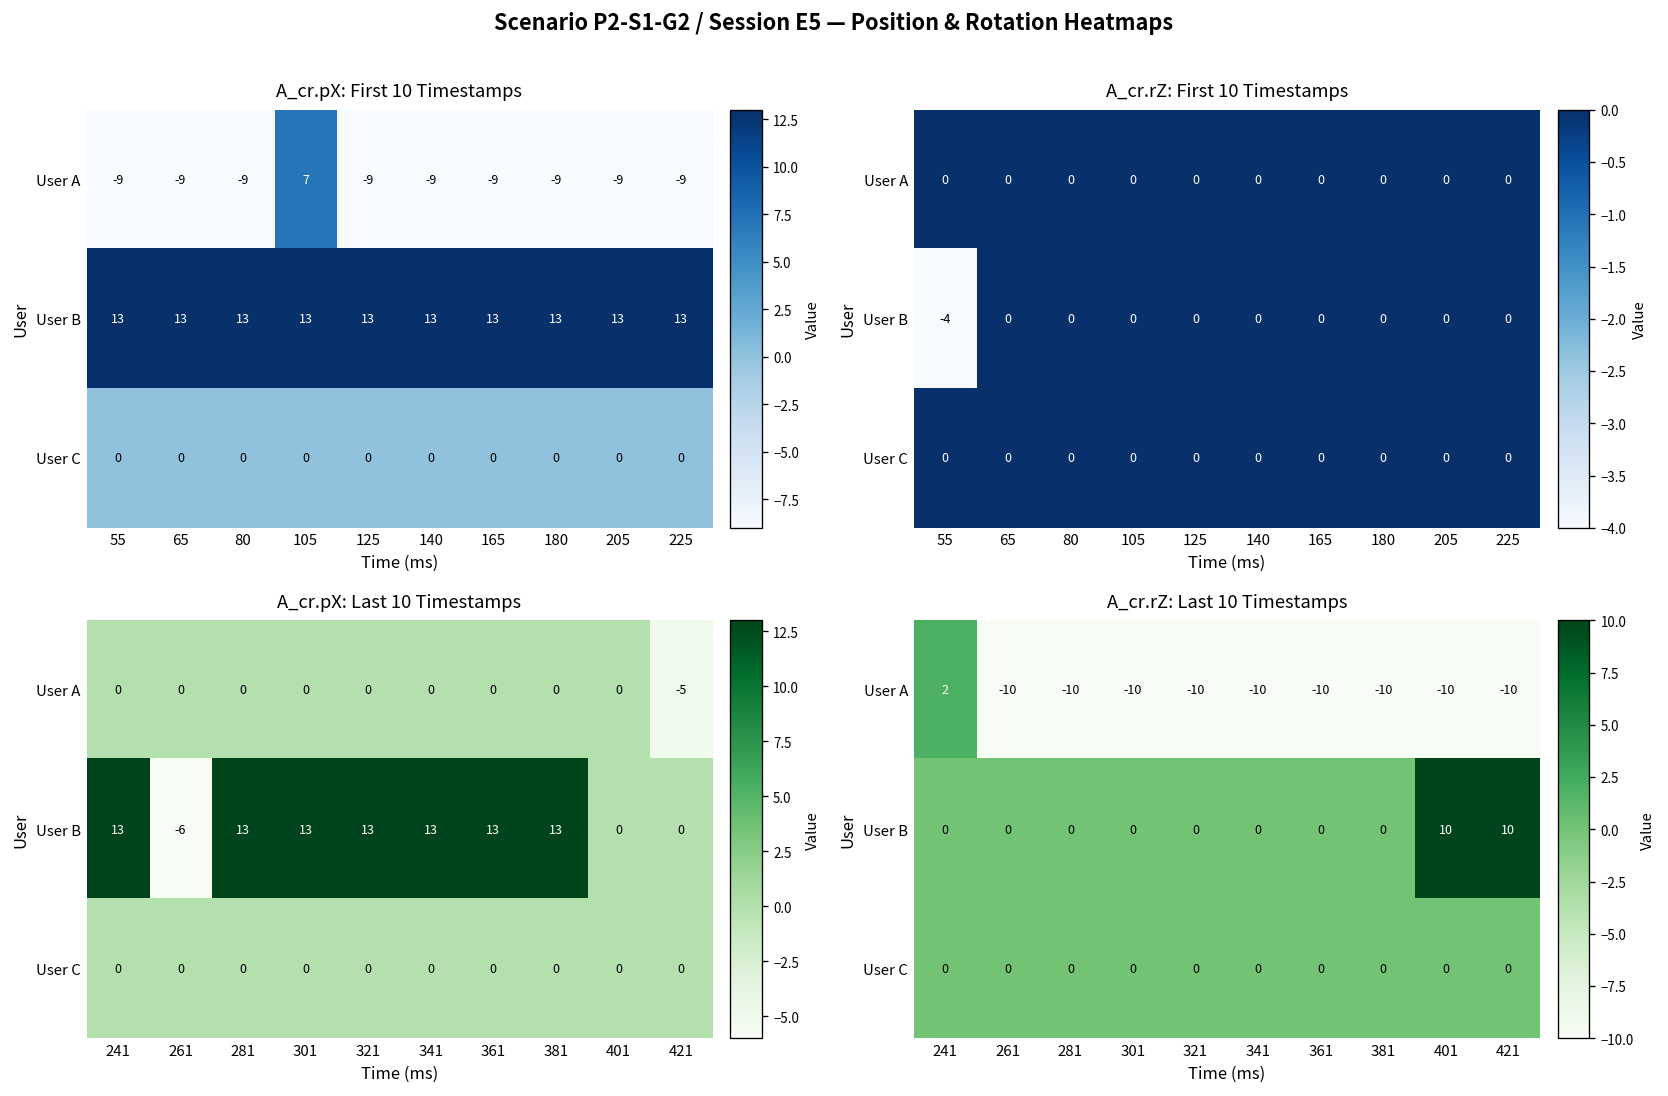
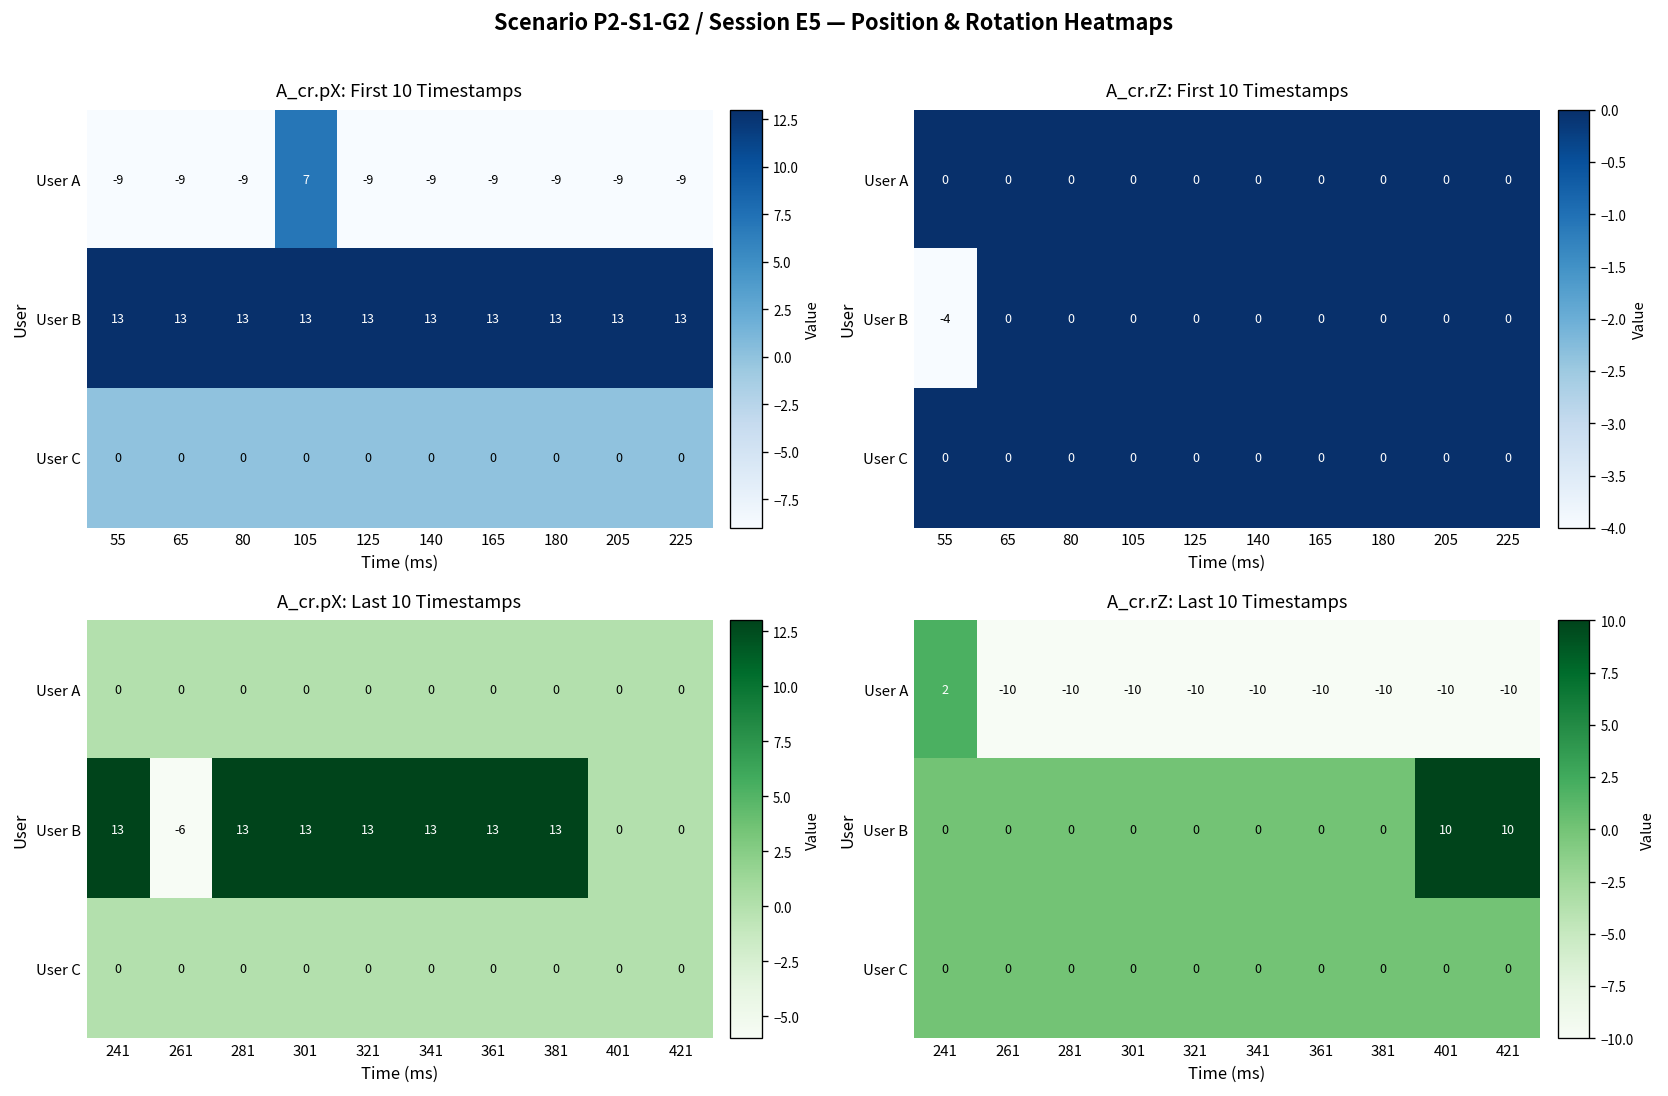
  {
    "A_cr.pX: First 10 Timestamps": {
      "User A": {
        "55": -9,
        "65": -9,
        "80": -9,
        "105": 7,
        "125": -9,
        "140": -9,
        "165": -9,
        "180": -9,
        "205": -9,
        "225": -9
      },
      "User B": {
        "55": 13,
        "65": 13,
        "80": 13,
        "105": 13,
        "125": 13,
        "140": 13,
        "165": 13,
        "180": 13,
        "205": 13,
        "225": 13
      },
      "User C": {
        "55": 0,
        "65": 0,
        "80": 0,
        "105": 0,
        "125": 0,
        "140": 0,
        "165": 0,
        "180": 0,
        "205": 0,
        "225": 0
      }
    },
    "A_cr.rZ: First 10 Timestamps": {
      "User A": {
        "55": 0,
        "65": 0,
        "80": 0,
        "105": 0,
        "125": 0,
        "140": 0,
        "165": 0,
        "180": 0,
        "205": 0,
        "225": 0
      },
      "User B": {
        "55": -4,
        "65": 0,
        "80": 0,
        "105": 0,
        "125": 0,
        "140": 0,
        "165": 0,
        "180": 0,
        "205": 0,
        "225": 0
      },
      "User C": {
        "55": 0,
        "65": 0,
        "80": 0,
        "105": 0,
        "125": 0,
        "140": 0,
        "165": 0,
        "180": 0,
        "205": 0,
        "225": 0
      }
    },
    "A_cr.pX: Last 10 Timestamps": {
      "User A": {
        "241": 0,
        "261": 0,
        "281": 0,
        "301": 0,
        "321": 0,
        "341": 0,
        "361": 0,
        "381": 0,
        "401": 0,
-       "421": -5
+       "421": 0
      },
      "User B": {
        "241": 13,
        "261": -6,
        "281": 13,
        "301": 13,
        "321": 13,
        "341": 13,
        "361": 13,
        "381": 13,
        "401": 0,
        "421": 0
      },
      "User C": {
        "241": 0,
        "261": 0,
        "281": 0,
        "301": 0,
        "321": 0,
        "341": 0,
        "361": 0,
        "381": 0,
        "401": 0,
        "421": 0
      }
    },
    "A_cr.rZ: Last 10 Timestamps": {
      "User A": {
        "241": 2,
        "261": -10,
        "281": -10,
        "301": -10,
        "321": -10,
        "341": -10,
        "361": -10,
        "381": -10,
        "401": -10,
        "421": -10
      },
      "User B": {
        "241": 0,
        "261": 0,
        "281": 0,
        "301": 0,
        "321": 0,
        "341": 0,
        "361": 0,
        "381": 0,
        "401": 10,
        "421": 10
      },
      "User C": {
        "241": 0,
        "261": 0,
        "281": 0,
        "301": 0,
        "321": 0,
        "341": 0,
        "361": 0,
        "381": 0,
        "401": 0,
        "421": 0
      }
    }
  }
